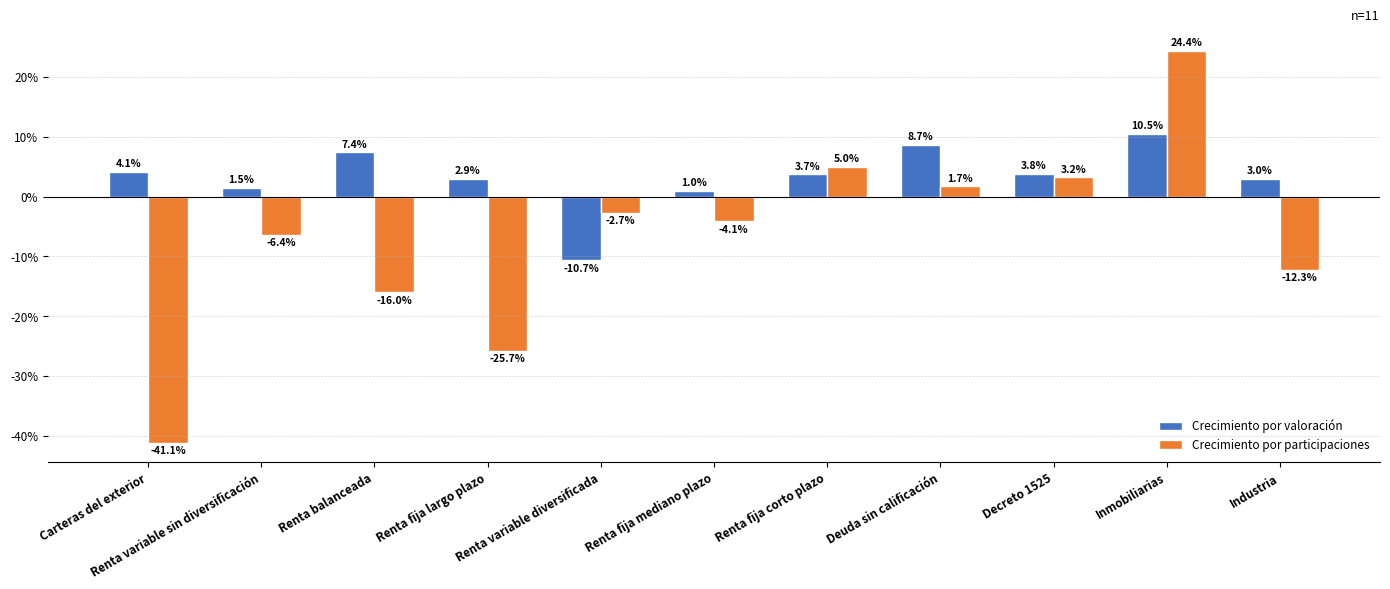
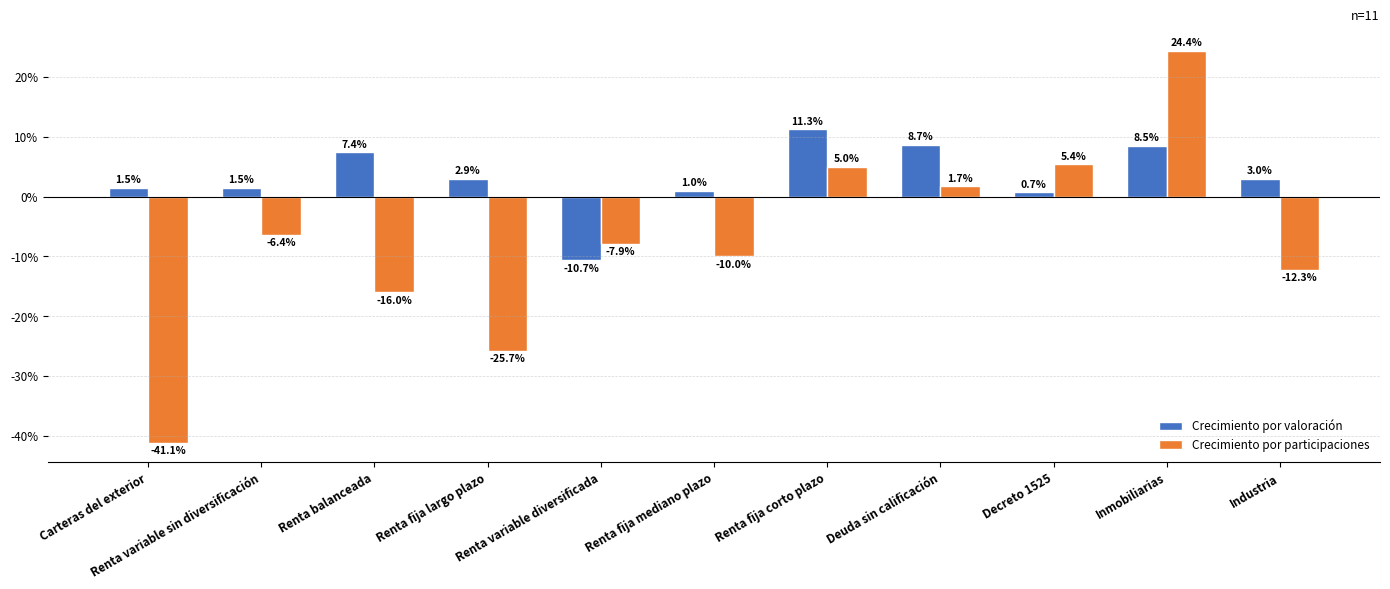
  {
    "Crecimiento por valoración": {
-     "Carteras del exterior": "4.1%",
+     "Carteras del exterior": "1.5%",
      "Renta variable sin diversificación": "1.5%",
      "Renta balanceada": "7.4%",
      "Renta fija largo plazo": "2.9%",
      "Renta variable diversificada": "-10.7%",
      "Renta fija mediano plazo": "1.0%",
-     "Renta fija corto plazo": "3.7%",
+     "Renta fija corto plazo": "11.3%",
      "Deuda sin calificación": "8.7%",
-     "Decreto 1525": "3.8%",
-     "Inmobiliarias": "10.5%",
+     "Decreto 1525": "0.7%",
+     "Inmobiliarias": "8.5%",
      "Industria": "3.0%"
    },
    "Crecimiento por participaciones": {
      "Carteras del exterior": "-41.1%",
      "Renta variable sin diversificación": "-6.4%",
      "Renta balanceada": "-16.0%",
      "Renta fija largo plazo": "-25.7%",
-     "Renta variable diversificada": "-2.7%",
-     "Renta fija mediano plazo": "-4.1%",
+     "Renta variable diversificada": "-7.9%",
+     "Renta fija mediano plazo": "-10.0%",
      "Renta fija corto plazo": "5.0%",
      "Deuda sin calificación": "1.7%",
-     "Decreto 1525": "3.2%",
+     "Decreto 1525": "5.4%",
      "Inmobiliarias": "24.4%",
      "Industria": "-12.3%"
    }
  }
